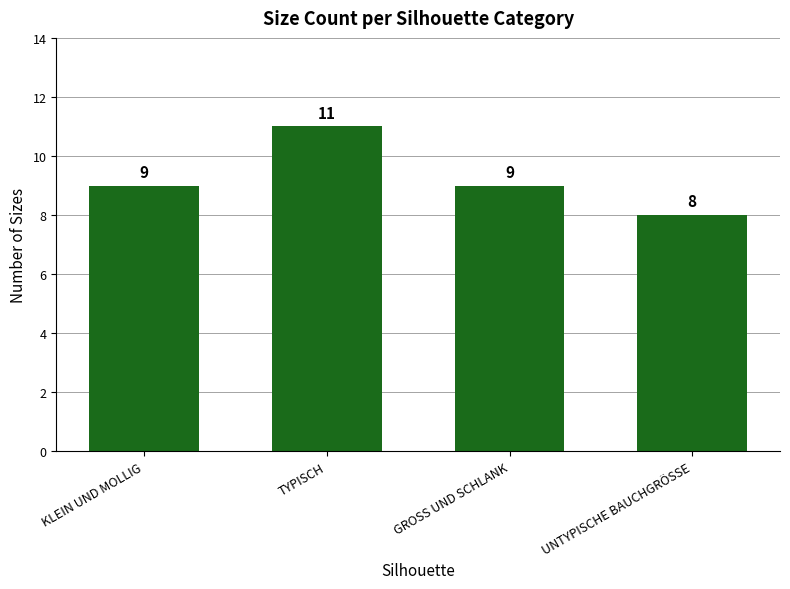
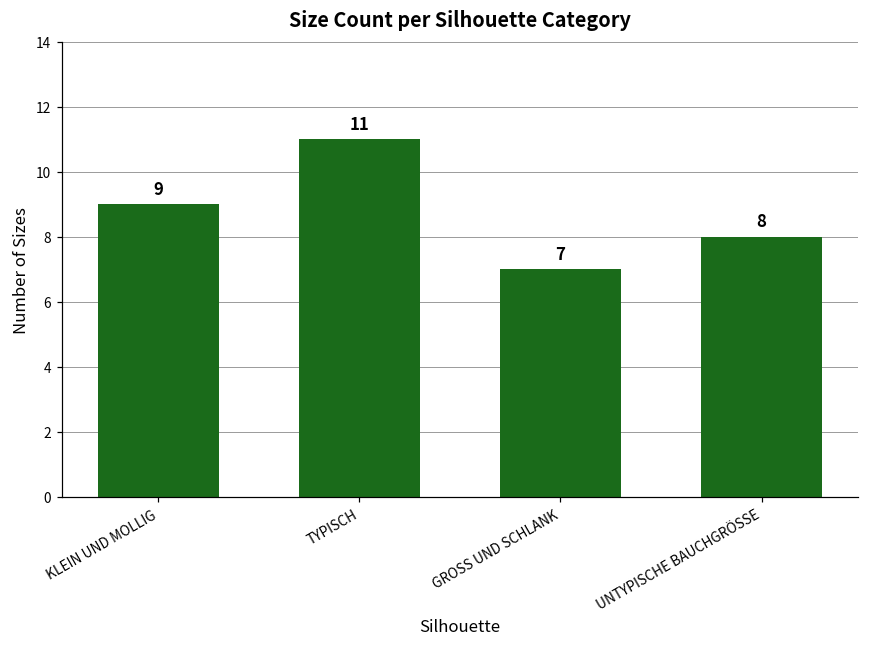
  {
    "KLEIN UND MOLLIG": 9,
    "TYPISCH": 11,
-   "GROSS UND SCHLANK": 9,
+   "GROSS UND SCHLANK": 7,
    "UNTYPISCHE BAUCHGRÖSSE": 8
  }
